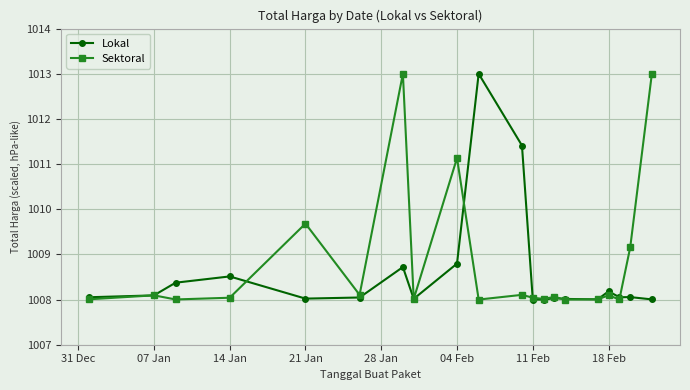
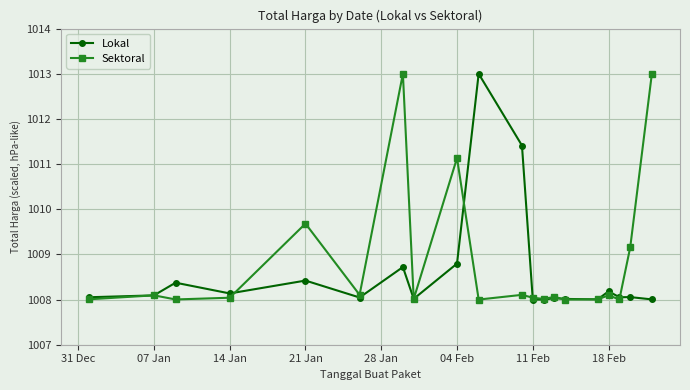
  {
    "Lokal": {
-     "14 Jan": 1008.5,
-     "21 Jan": 1008.0,
+     "14 Jan": 1008.1,
+     "21 Jan": 1008.4,
      "04 Feb": 1008.8,
      "18 Feb": 1008.2
    },
    "Sektoral": {
      "14 Jan": 1008.0,
      "21 Jan": 1009.7,
      "04 Feb": 1011.1,
      "18 Feb": 1008.1
    }
  }
